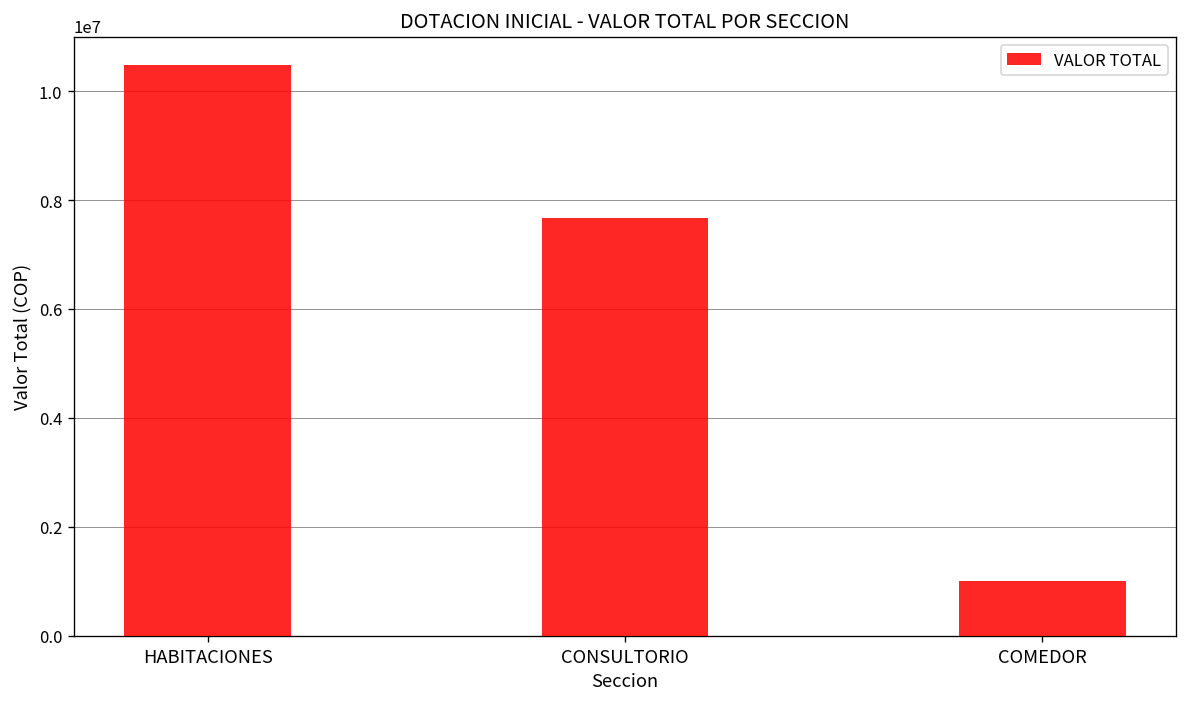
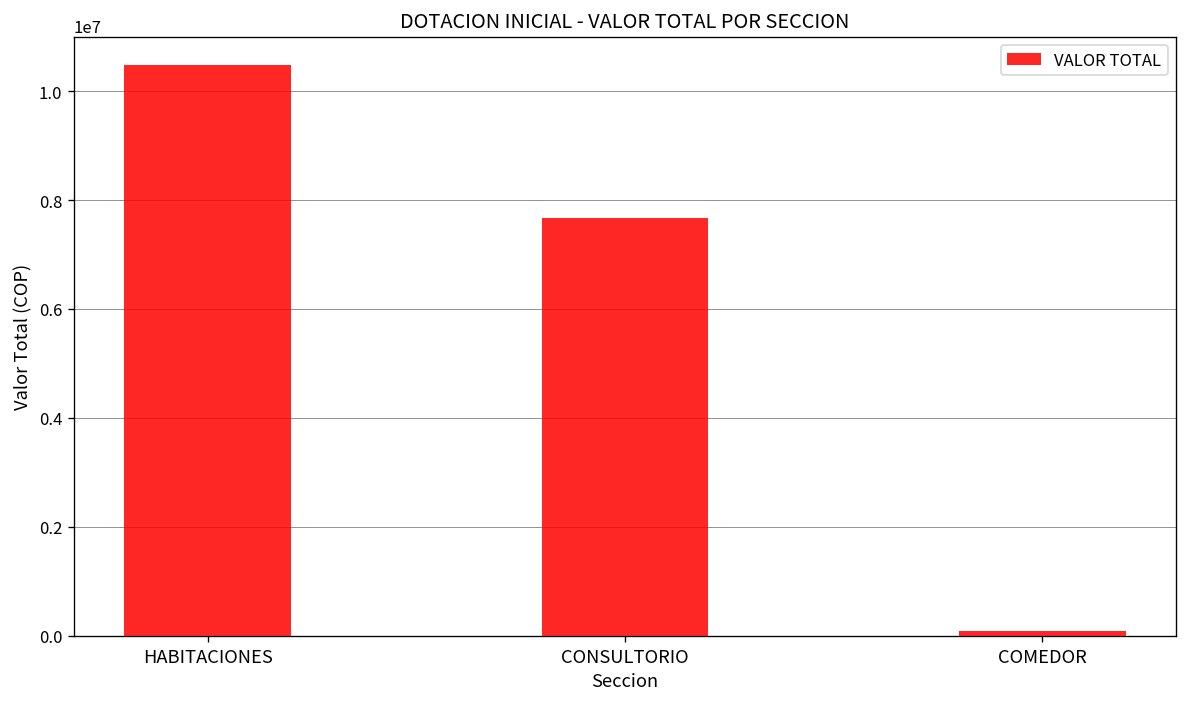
  {
    "HABITACIONES": 10500000,
    "CONSULTORIO": 7700000,
-   "COMEDOR": 1000000
+   "COMEDOR": 100000
  }
